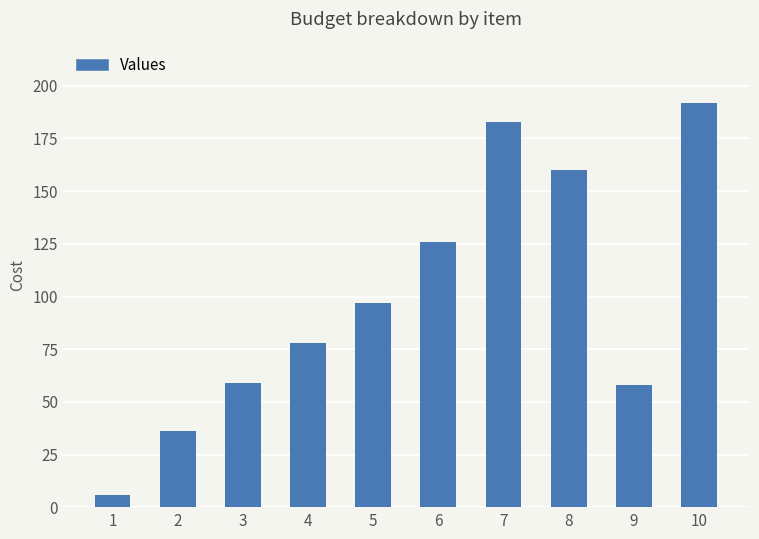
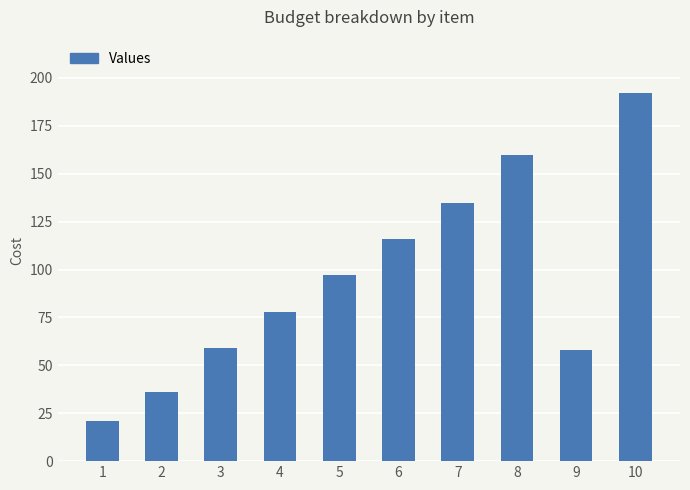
  {
-   "1": 6,
+   "1": 21,
    "2": 36,
    "3": 59,
    "4": 78,
    "5": 97,
-   "6": 126,
-   "7": 183,
+   "6": 116,
+   "7": 135,
    "8": 160,
    "9": 58,
    "10": 192
  }
